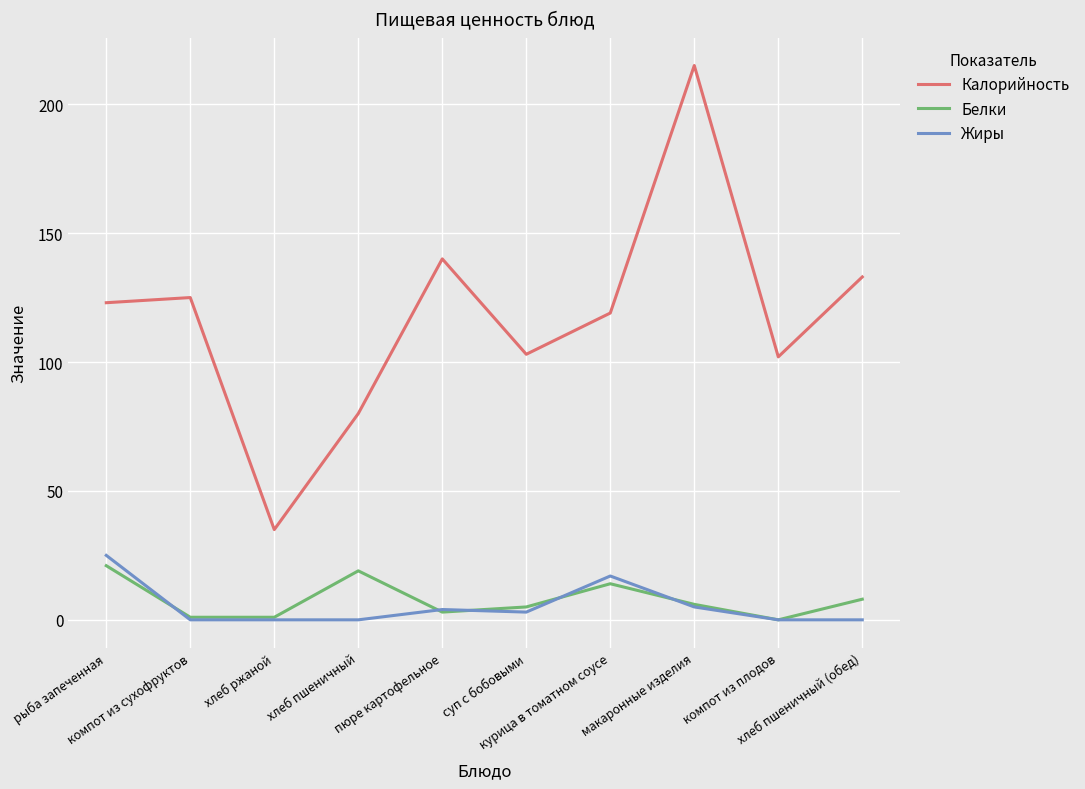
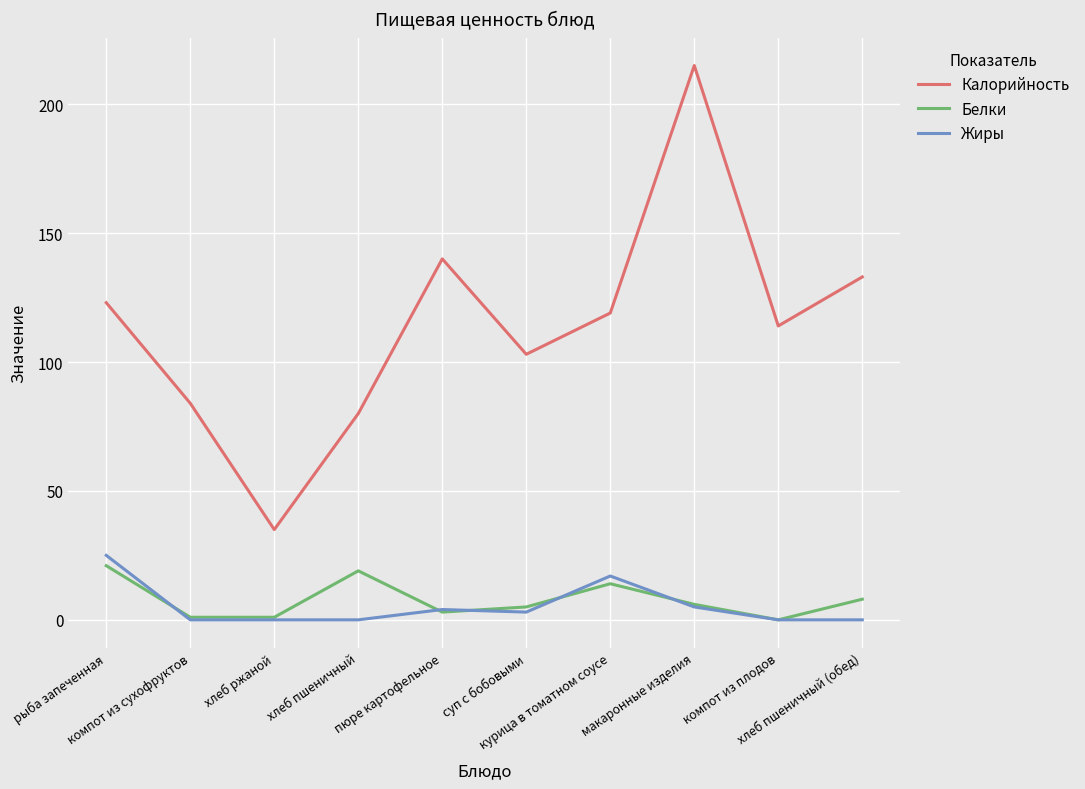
  {
    "Калорийность": {
      "рыба запеченная": 123,
-     "компот из сухофруктов": 125,
+     "компот из сухофруктов": 84,
      "хлеб ржаной": 35,
      "хлеб пшеничный": 80,
      "пюре картофельное": 140,
      "суп с бобовыми": 103,
      "курица в томатном соусе": 119,
      "макаронные изделия": 215,
-     "компот из плодов": 102,
+     "компот из плодов": 114,
      "хлеб пшеничный (обед)": 133
    },
    "Белки": {
      "рыба запеченная": 21,
      "хлеб пшеничный": 19,
      "пюре картофельное": 3,
      "суп с бобовыми": 5,
      "курица в томатном соусе": 14,
      "хлеб пшеничный (обед)": 8
    },
    "Жиры": {
      "рыба запеченная": 25,
      "хлеб пшеничный": 0,
      "пюре картофельное": 4,
      "суп с бобовыми": 3,
      "курица в томатном соусе": 17,
      "хлеб пшеничный (обед)": 0
    }
  }
